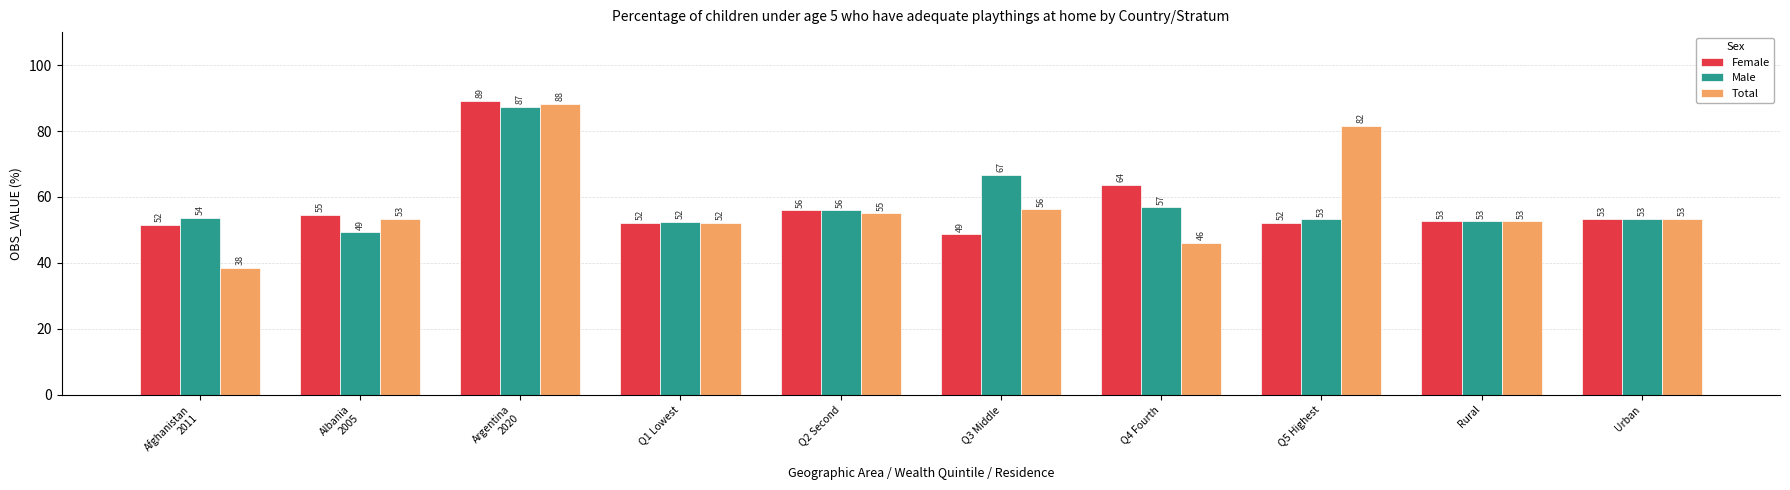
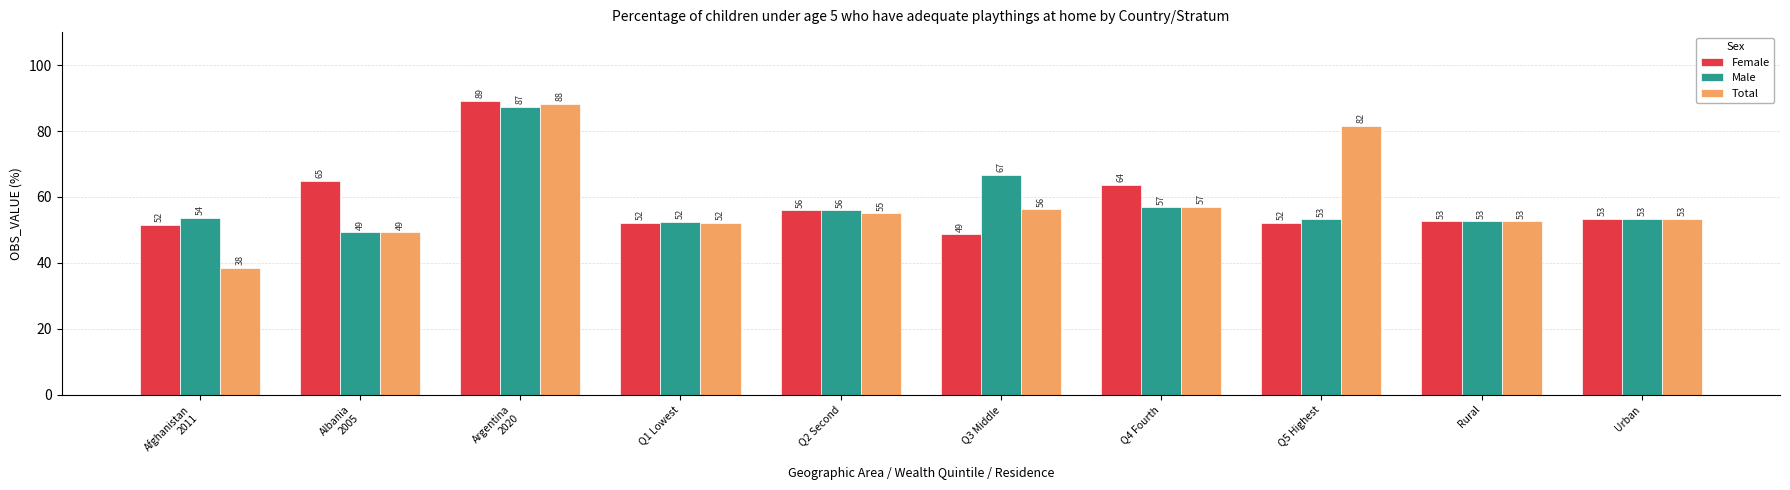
  {
    "Female": {
      "Afghanistan 2011": 52,
-     "Albania 2005": 55,
+     "Albania 2005": 65,
      "Argentina 2020": 89,
      "Q1 Lowest": 52,
      "Q2 Second": 56,
      "Q3 Middle": 49,
      "Q4 Fourth": 64,
      "Q5 Highest": 52,
      "Rural": 53,
      "Urban": 53
    },
    "Male": {
      "Afghanistan 2011": 54,
      "Albania 2005": 49,
      "Argentina 2020": 87,
      "Q1 Lowest": 52,
      "Q2 Second": 56,
      "Q3 Middle": 67,
      "Q4 Fourth": 57,
      "Q5 Highest": 53,
      "Rural": 53,
      "Urban": 53
    },
    "Total": {
      "Afghanistan 2011": 38,
-     "Albania 2005": 53,
+     "Albania 2005": 49,
      "Argentina 2020": 88,
      "Q1 Lowest": 52,
      "Q2 Second": 55,
      "Q3 Middle": 56,
-     "Q4 Fourth": 46,
+     "Q4 Fourth": 57,
      "Q5 Highest": 82,
      "Rural": 53,
      "Urban": 53
    }
  }
